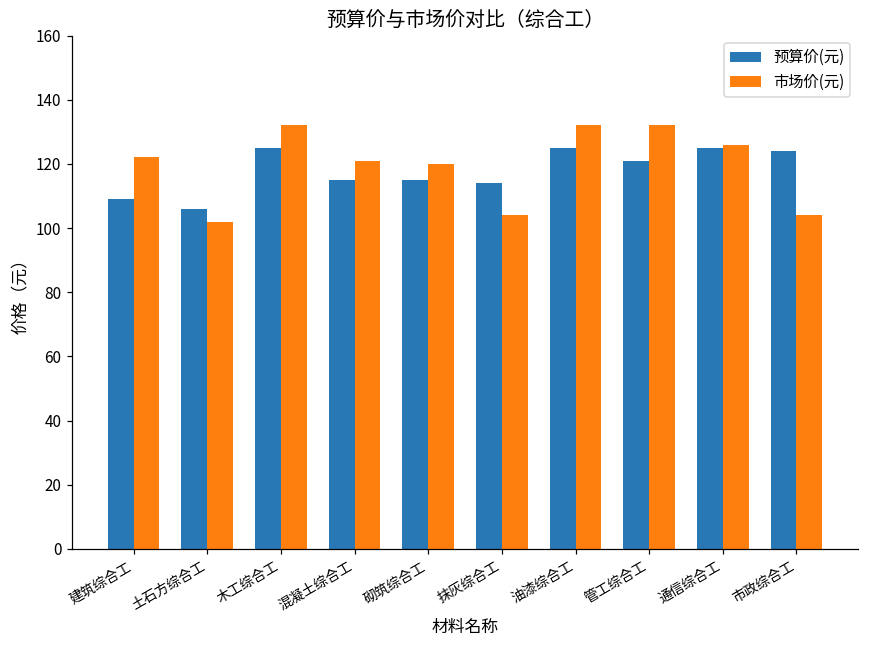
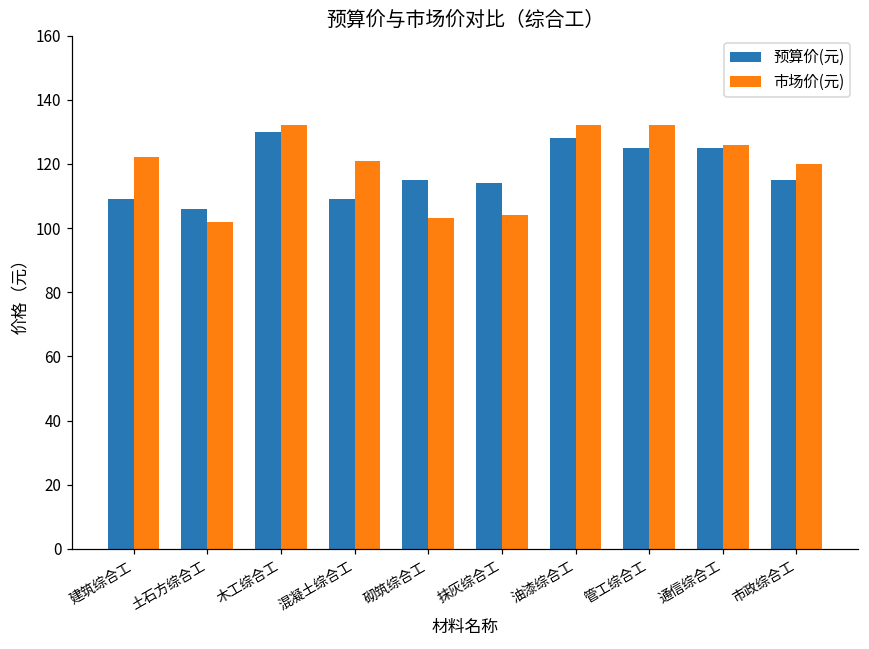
  {
    "预算价(元)": {
      "建筑综合工": 109,
      "土石方综合工": 106,
-     "木工综合工": 125,
-     "混凝土综合工": 115,
+     "木工综合工": 130,
+     "混凝土综合工": 109,
      "砌筑综合工": 115,
      "抹灰综合工": 114,
-     "油漆综合工": 125,
-     "管工综合工": 121,
+     "油漆综合工": 128,
+     "管工综合工": 125,
      "通信综合工": 125,
-     "市政综合工": 124
+     "市政综合工": 115
    },
    "市场价(元)": {
      "建筑综合工": 122,
      "土石方综合工": 102,
      "木工综合工": 132,
      "混凝土综合工": 121,
-     "砌筑综合工": 120,
+     "砌筑综合工": 103,
      "抹灰综合工": 104,
      "油漆综合工": 132,
      "管工综合工": 132,
      "通信综合工": 126,
-     "市政综合工": 104
+     "市政综合工": 120
    }
  }
